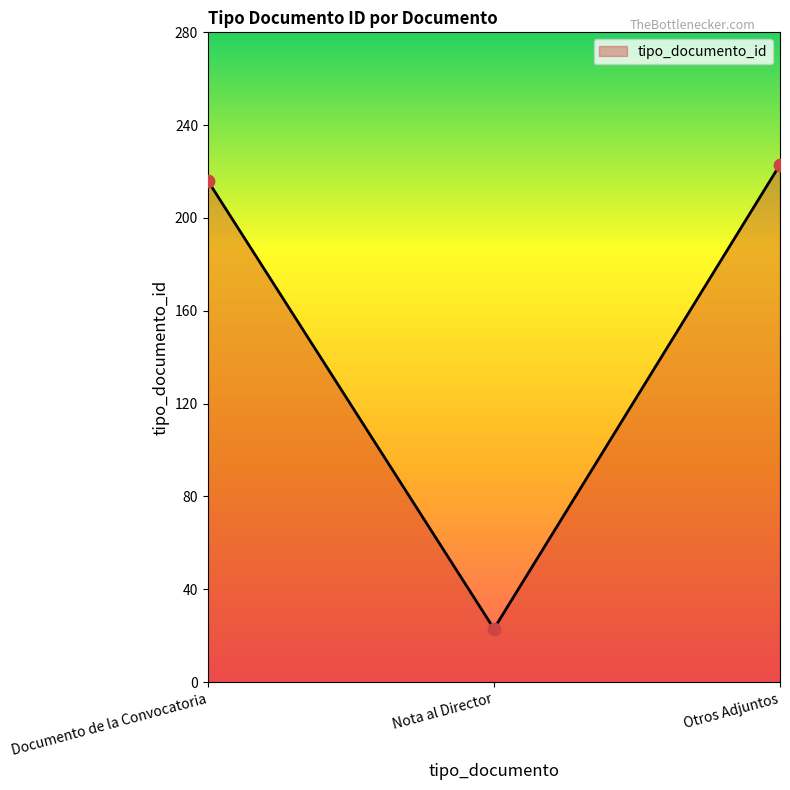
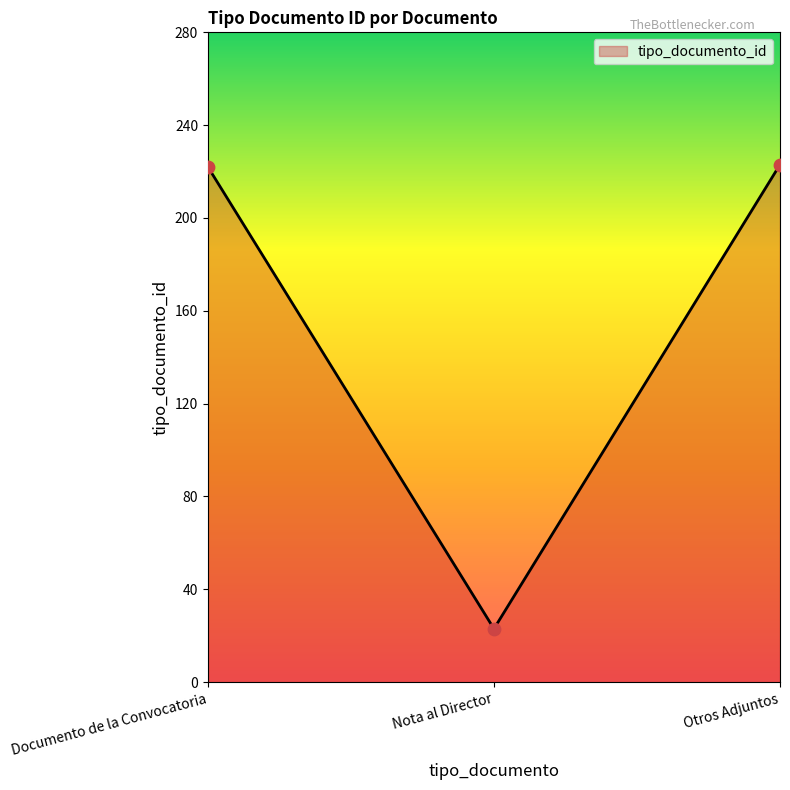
  {
-   "Documento de la Convocatoria": 216,
+   "Documento de la Convocatoria": 222,
    "Nota al Director": 23,
    "Otros Adjuntos": 223
  }
